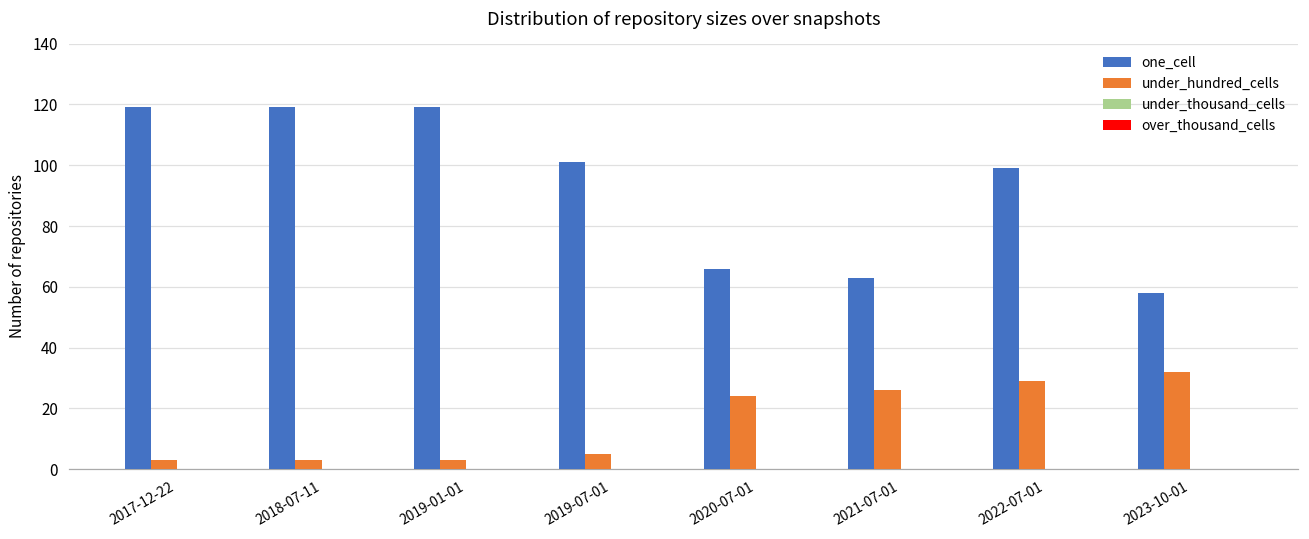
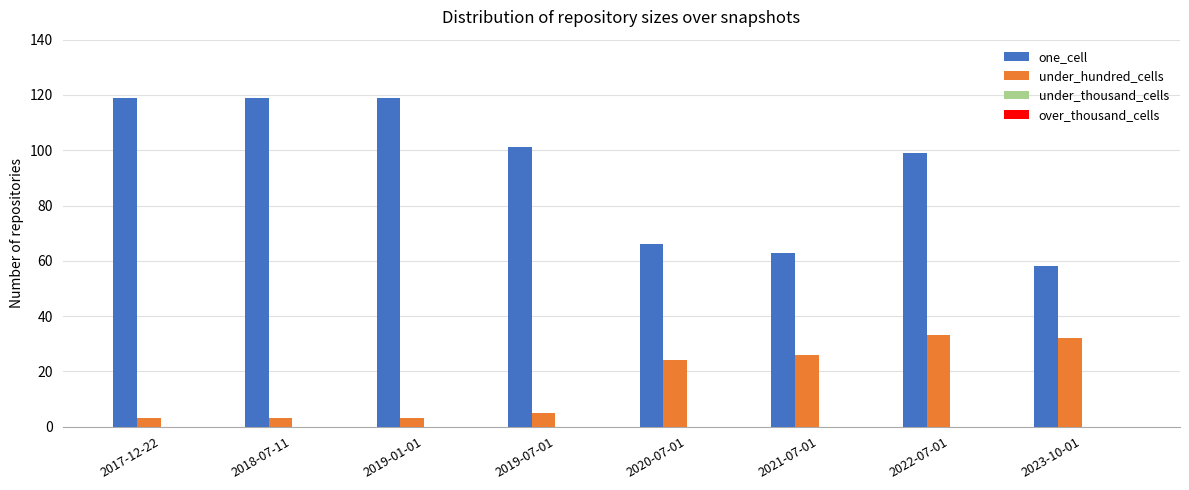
  {
    "one_cell": {
      "2017-12-22": 119,
      "2018-07-11": 119,
      "2019-01-01": 119,
      "2019-07-01": 101,
      "2020-07-01": 66,
      "2021-07-01": 63,
      "2022-07-01": 99,
      "2023-10-01": 58
    },
    "under_hundred_cells": {
      "2017-12-22": 3,
      "2018-07-11": 3,
      "2019-01-01": 3,
      "2019-07-01": 5,
      "2020-07-01": 24,
      "2021-07-01": 26,
-     "2022-07-01": 29,
+     "2022-07-01": 33,
      "2023-10-01": 32
    },
    "under_thousand_cells": {
      "2017-12-22": 0,
      "2018-07-11": 0,
      "2019-01-01": 0,
      "2019-07-01": 0,
      "2020-07-01": 0,
      "2021-07-01": 0,
      "2022-07-01": 0,
      "2023-10-01": 0
    },
    "over_thousand_cells": {
      "2017-12-22": 0,
      "2018-07-11": 0,
      "2019-01-01": 0,
      "2019-07-01": 0,
      "2020-07-01": 0,
      "2021-07-01": 0,
      "2022-07-01": 0,
      "2023-10-01": 0
    }
  }
